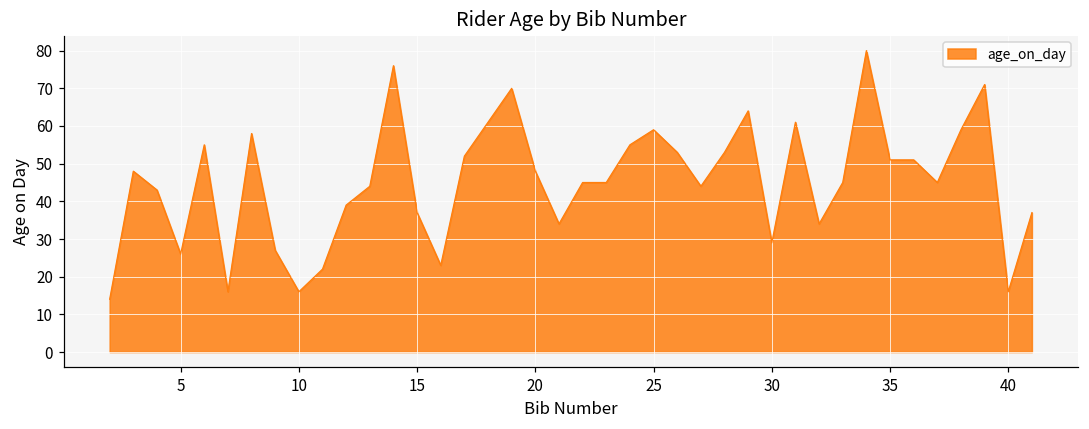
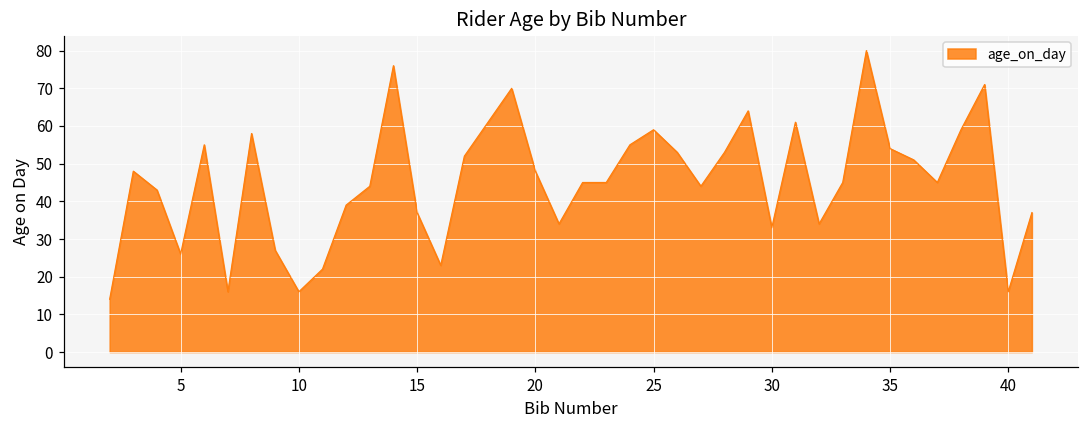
  {
    "5": 26,
    "10": 16,
    "15": 37,
    "20": 48,
    "25": 59,
-   "30": 29,
-   "35": 51,
+   "30": 33,
+   "35": 54,
    "40": 16
  }
